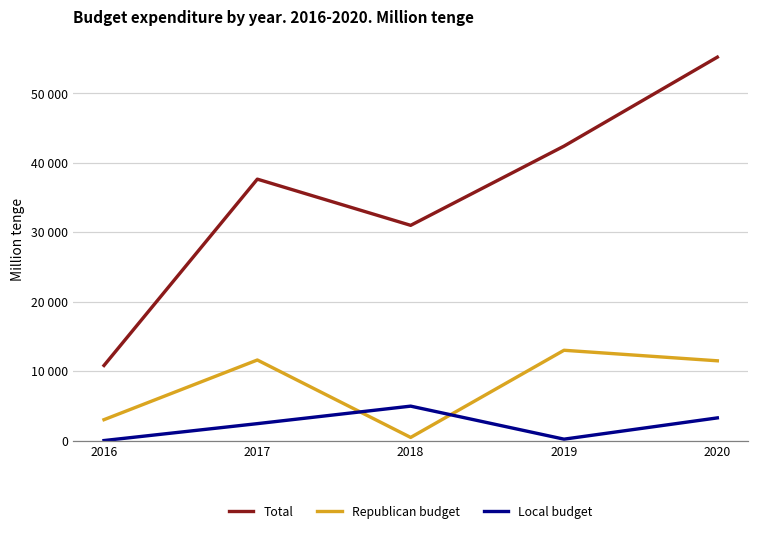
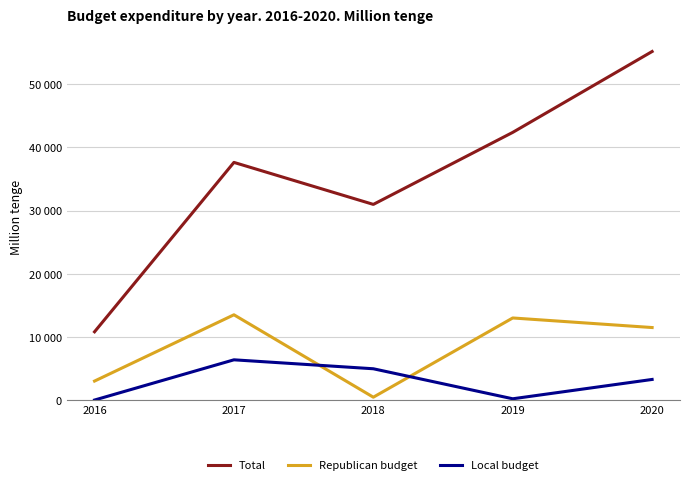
  {
    "Total": {
      "2016": 11000,
      "2017": 38000,
      "2018": 31000,
      "2019": 42000,
      "2020": 55000
    },
    "Republican budget": {
      "2016": 3000,
-     "2017": 12000,
+     "2017": 13000,
      "2018": 0,
      "2019": 13000,
      "2020": 11000
    },
    "Local budget": {
      "2016": 0,
-     "2017": 2000,
+     "2017": 6000,
      "2018": 5000,
      "2019": 0,
      "2020": 3000
    }
  }
